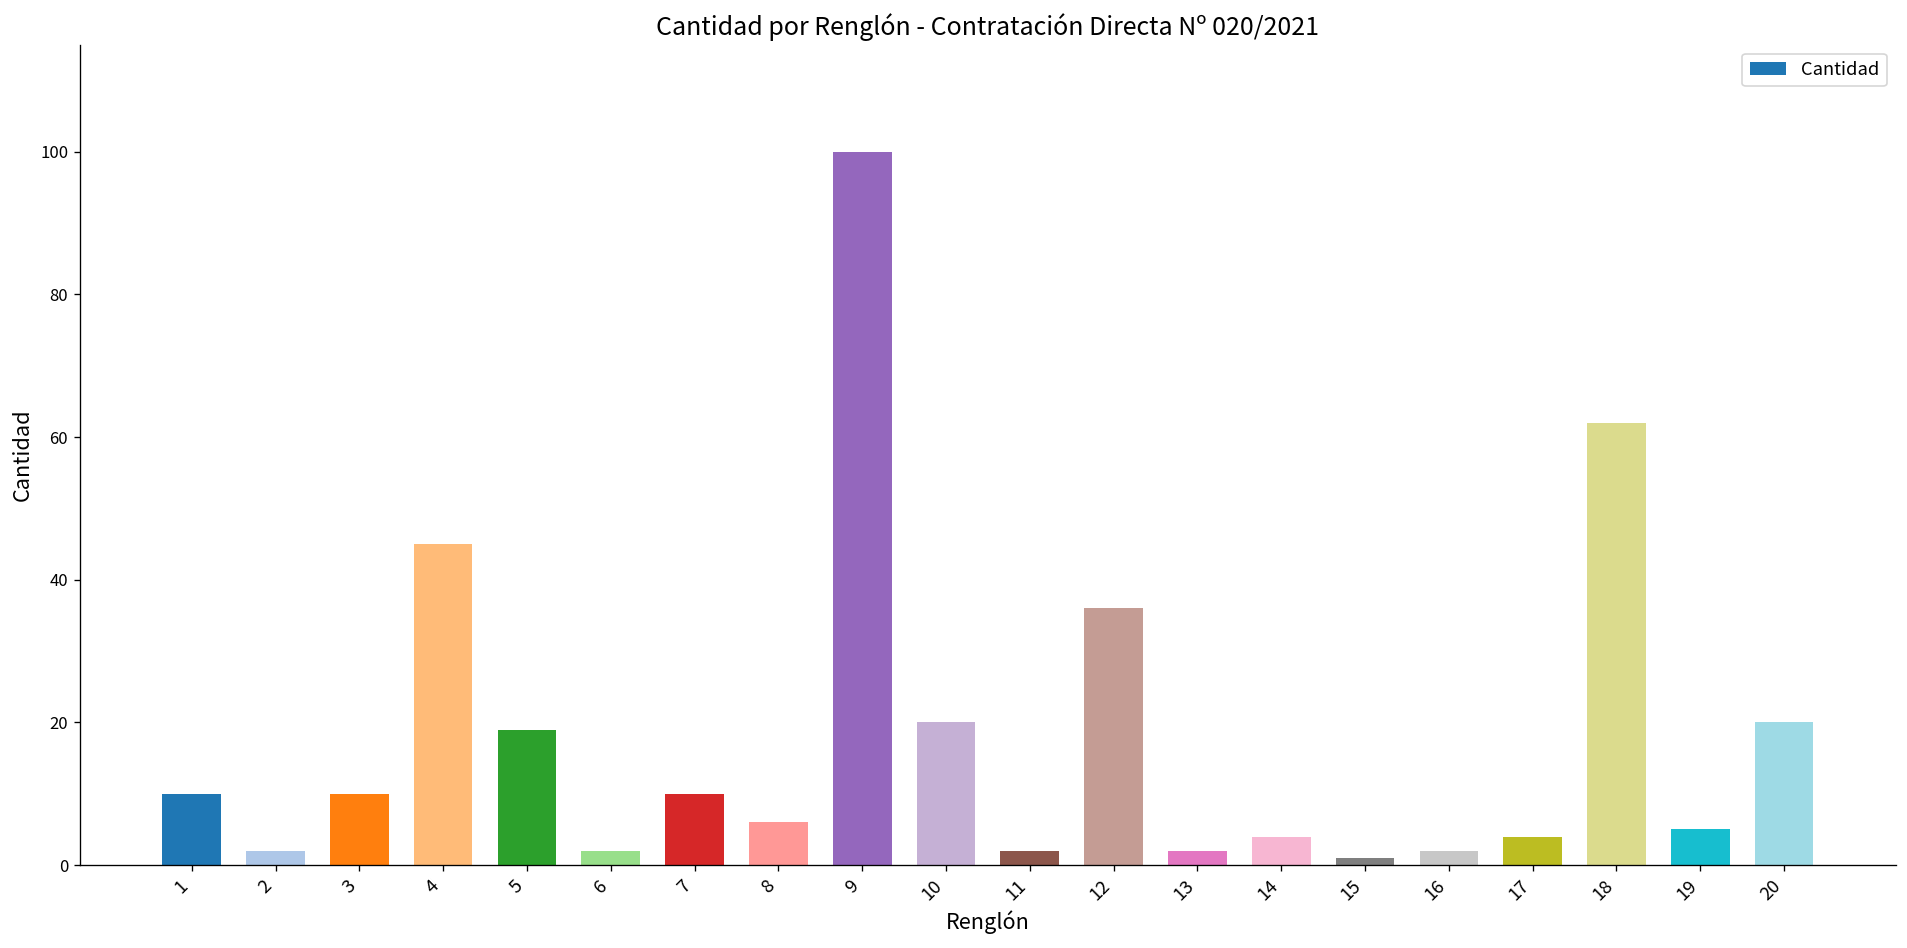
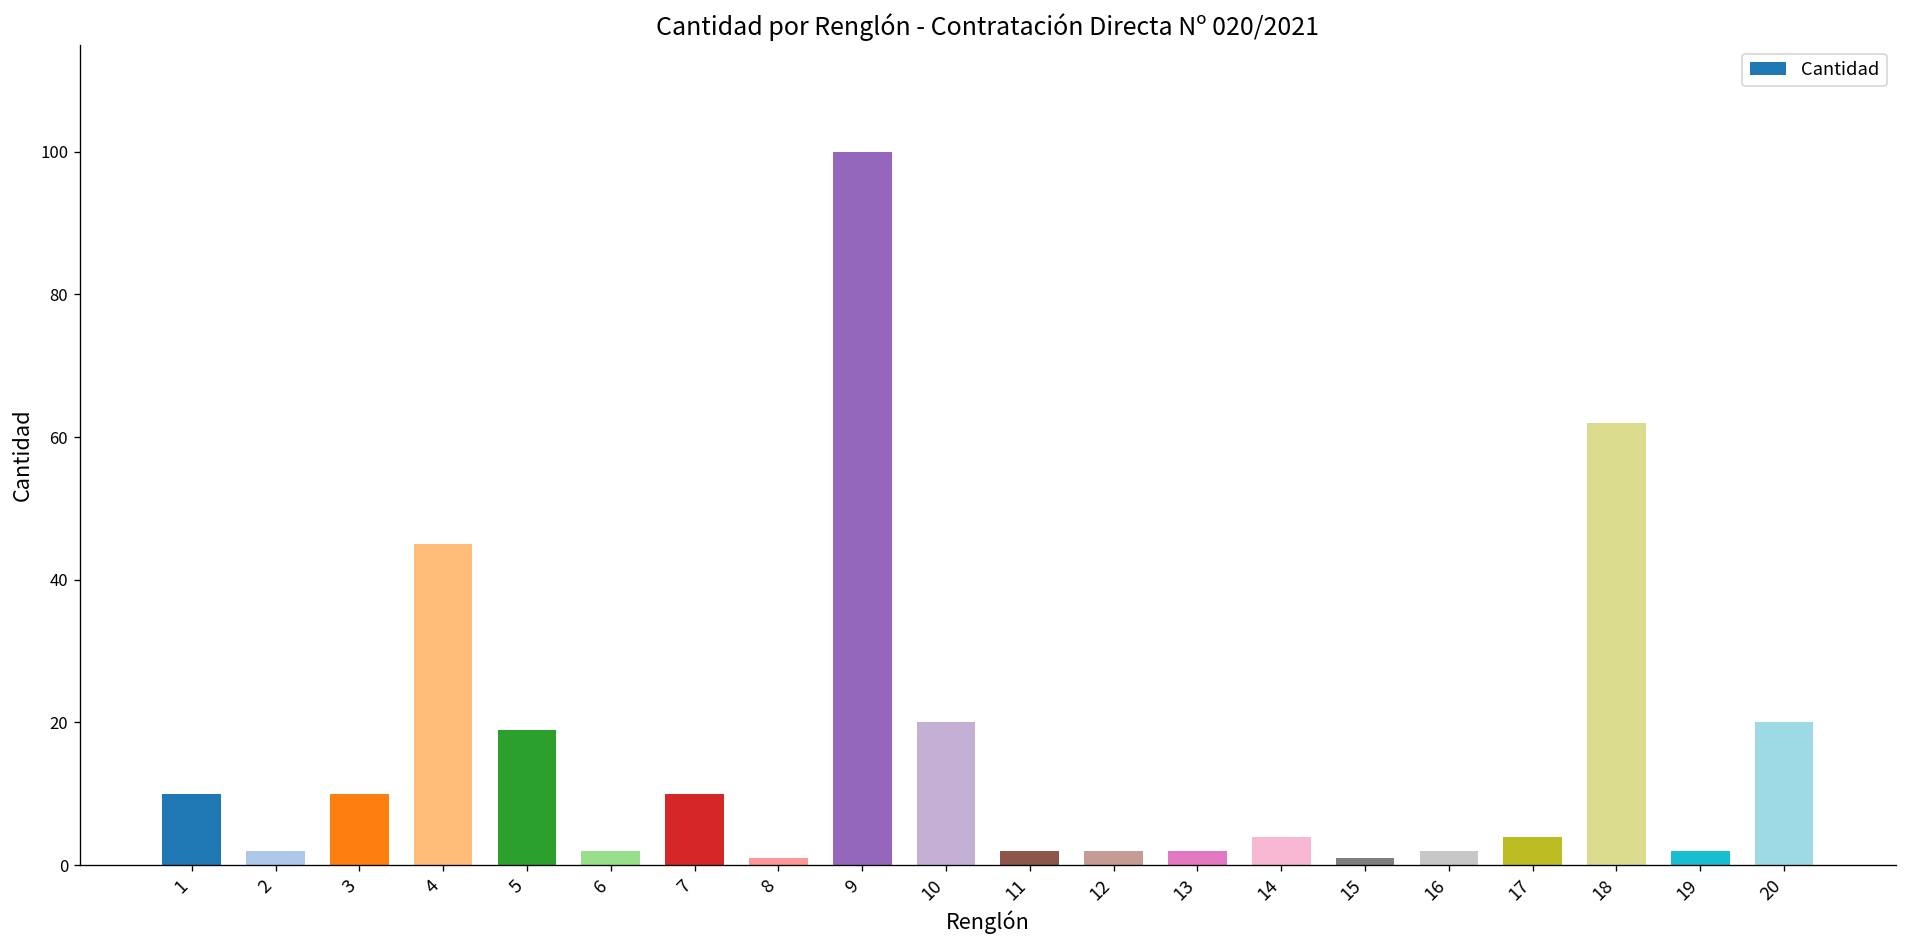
  {
    "1": 10,
    "2": 2,
    "3": 10,
    "4": 45,
    "5": 19,
    "6": 2,
    "7": 10,
-   "8": 6,
+   "8": 1,
    "9": 100,
    "10": 20,
    "11": 2,
-   "12": 36,
+   "12": 2,
    "13": 2,
    "14": 4,
    "15": 1,
    "16": 2,
    "17": 4,
    "18": 62,
-   "19": 5,
+   "19": 2,
    "20": 20
  }
